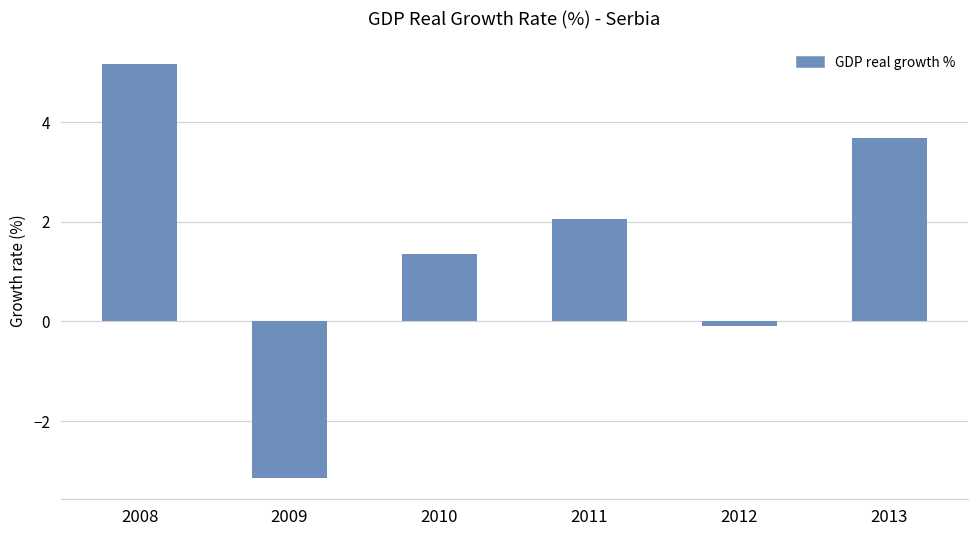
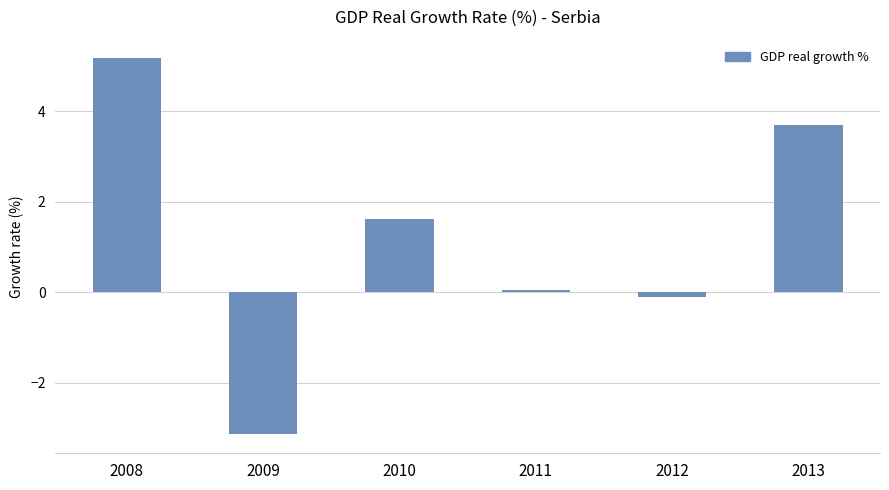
  {
    "2008": 5.2,
    "2009": -3.1,
-   "2010": 1.3,
-   "2011": 2.0,
+   "2010": 1.6,
+   "2011": 0.1,
    "2012": -0.1,
    "2013": 3.7
  }
